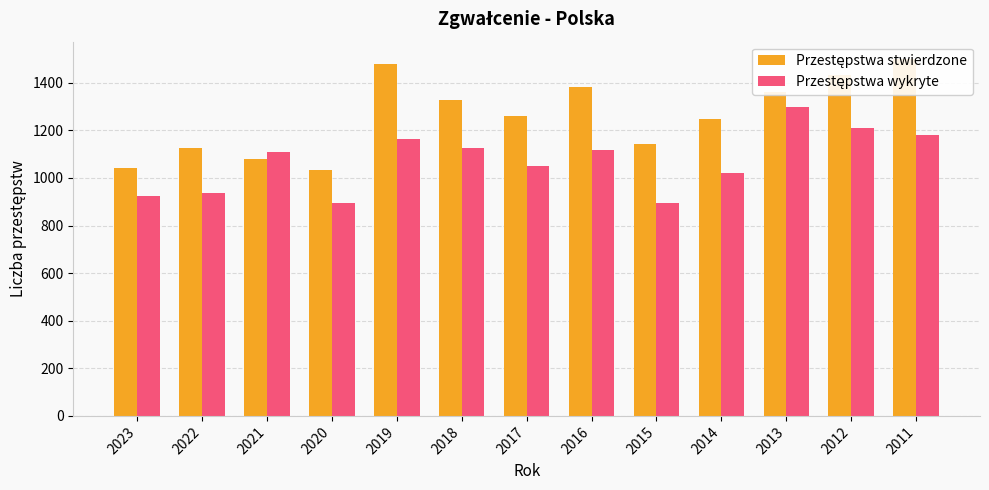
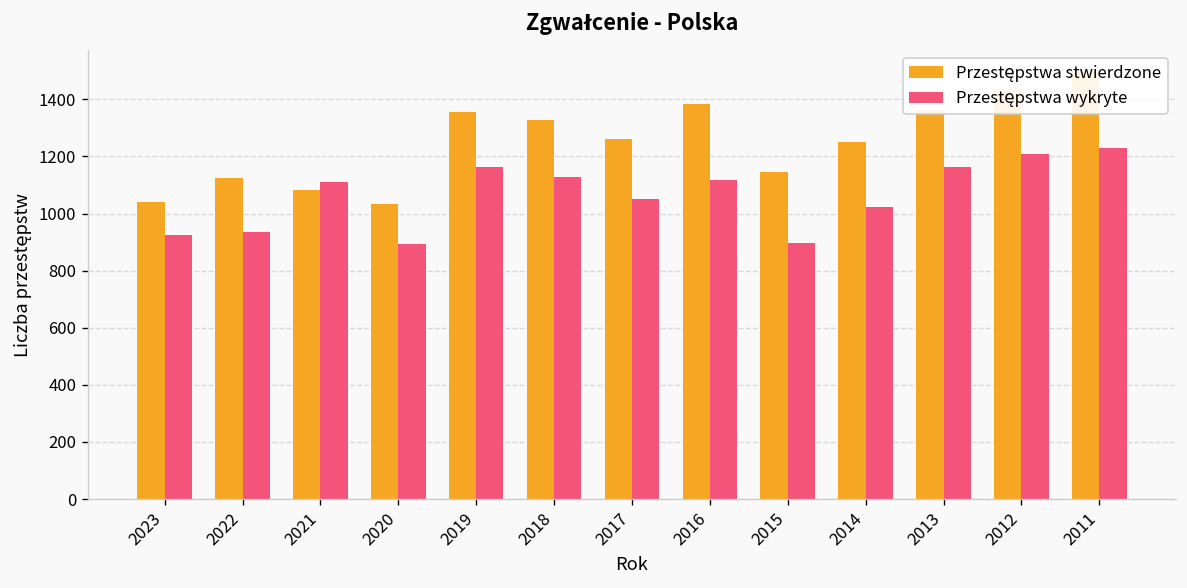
  {
    "Przestępstwa stwierdzone": {
      "2023": 1040,
      "2022": 1130,
      "2021": 1080,
      "2020": 1030,
-     "2019": 1480,
+     "2019": 1350,
      "2018": 1330,
      "2017": 1260,
      "2016": 1380,
      "2015": 1140,
      "2014": 1250
    },
    "Przestępstwa wykryte": {
      "2023": 930,
      "2022": 940,
      "2021": 1110,
      "2020": 890,
      "2019": 1160,
      "2018": 1130,
      "2017": 1050,
      "2016": 1120,
      "2015": 900,
      "2014": 1020,
-     "2013": 1300,
+     "2013": 1160,
      "2012": 1210,
-     "2011": 1180
+     "2011": 1230
    }
  }
